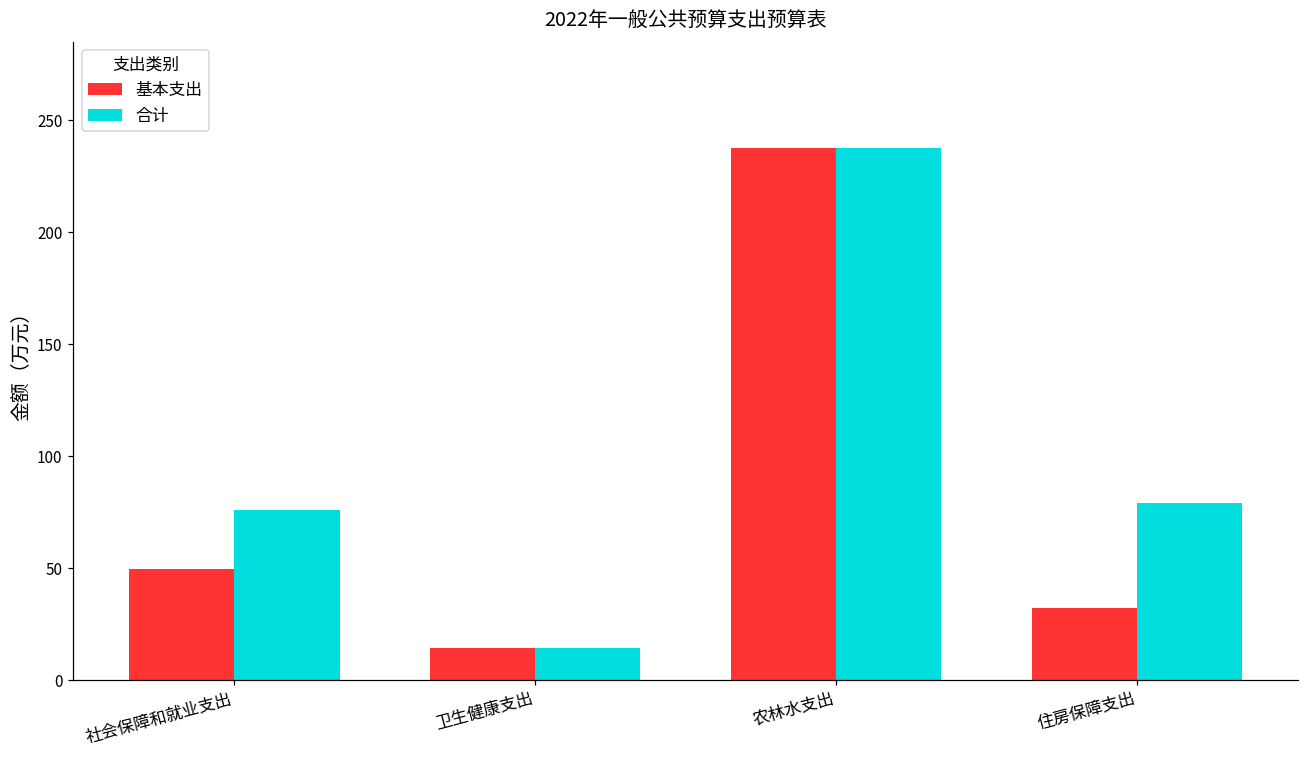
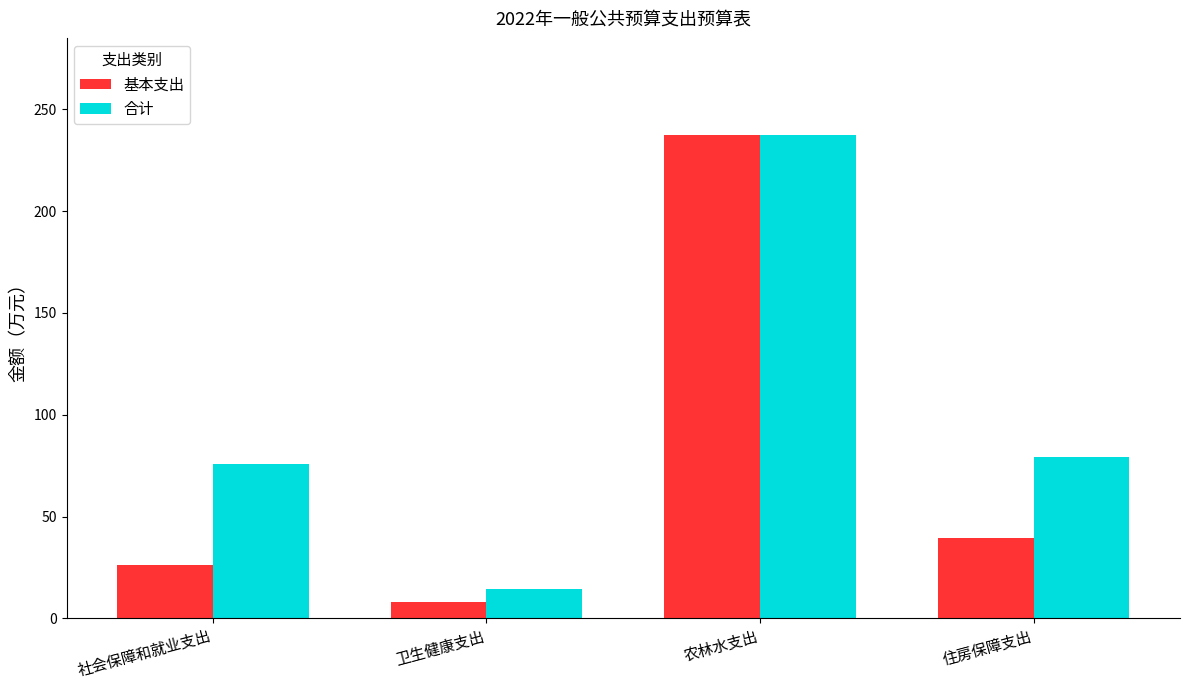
  {
    "基本支出": {
-     "社会保障和就业支出": 50,
-     "卫生健康支出": 14,
+     "社会保障和就业支出": 26,
+     "卫生健康支出": 8,
      "农林水支出": 238,
-     "住房保障支出": 32
+     "住房保障支出": 39
    },
    "合计": {
      "社会保障和就业支出": 76,
      "卫生健康支出": 14,
      "农林水支出": 238,
      "住房保障支出": 79
    }
  }
